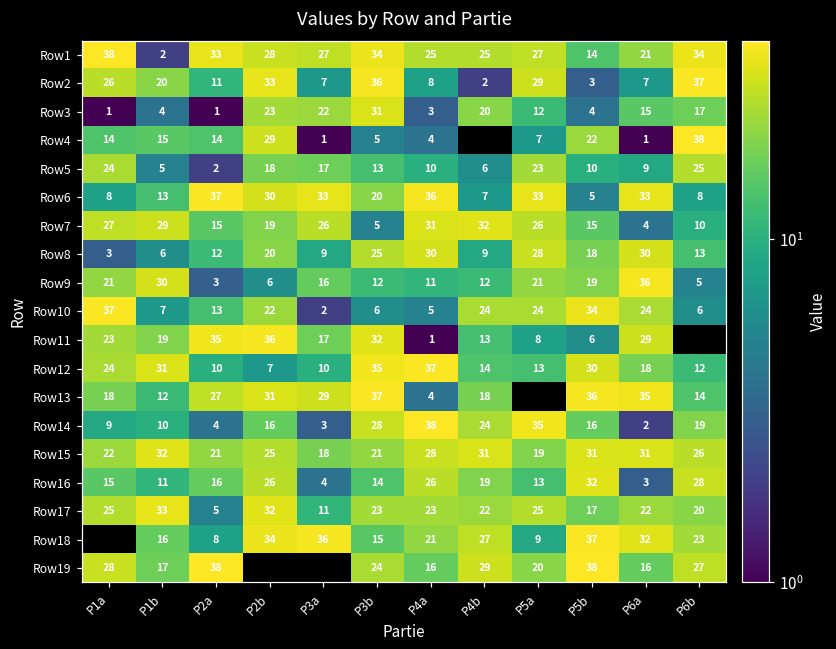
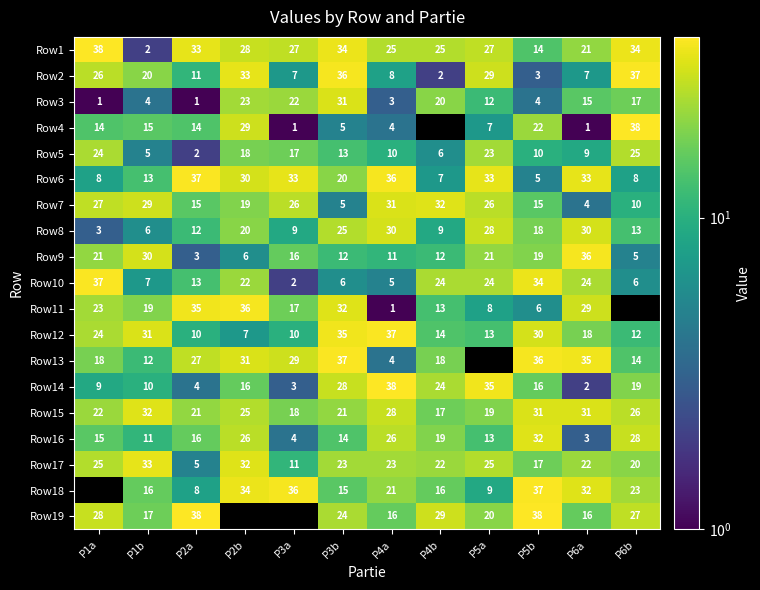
  {
    "Row15": {
      "P1a": 22,
      "P1b": 32,
      "P2a": 21,
      "P2b": 25,
      "P3a": 18,
      "P3b": 21,
      "P4a": 28,
-     "P4b": 31,
+     "P4b": 17,
      "P5a": 19,
      "P5b": 31,
      "P6a": 31,
      "P6b": 26
    },
    "Row18": {
      "P1b": 16,
      "P2a": 8,
      "P2b": 34,
      "P3a": 36,
      "P3b": 15,
      "P4a": 21,
-     "P4b": 27,
+     "P4b": 16,
      "P5a": 9,
      "P5b": 37,
      "P6a": 32,
      "P6b": 23
    }
  }
